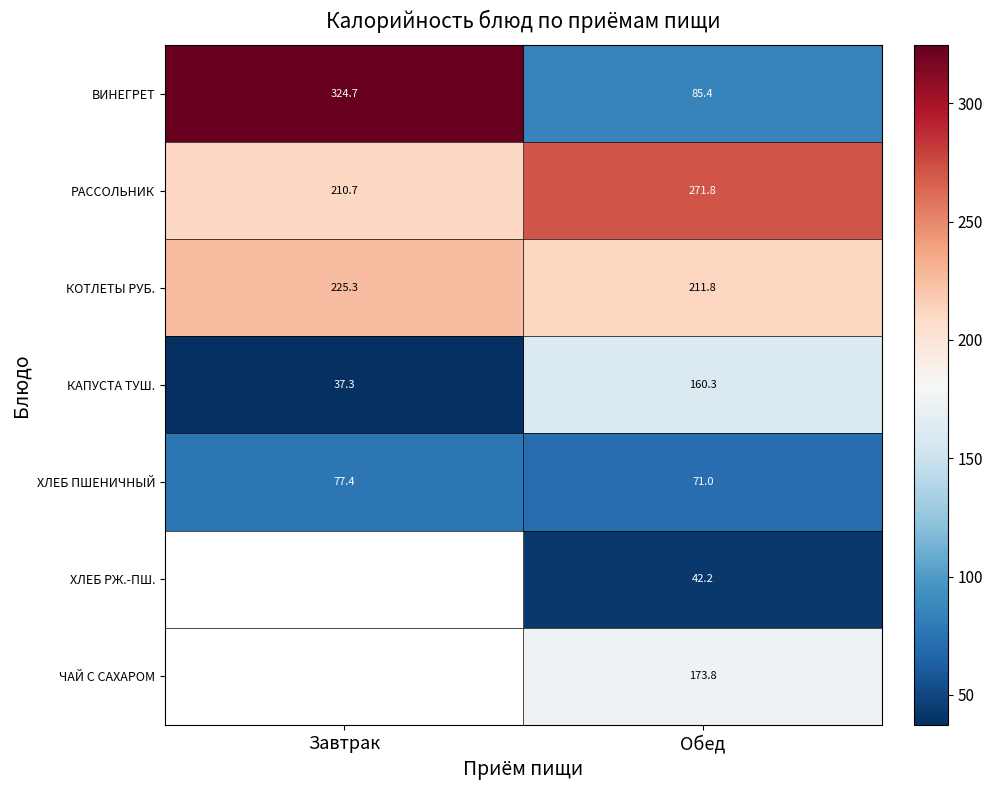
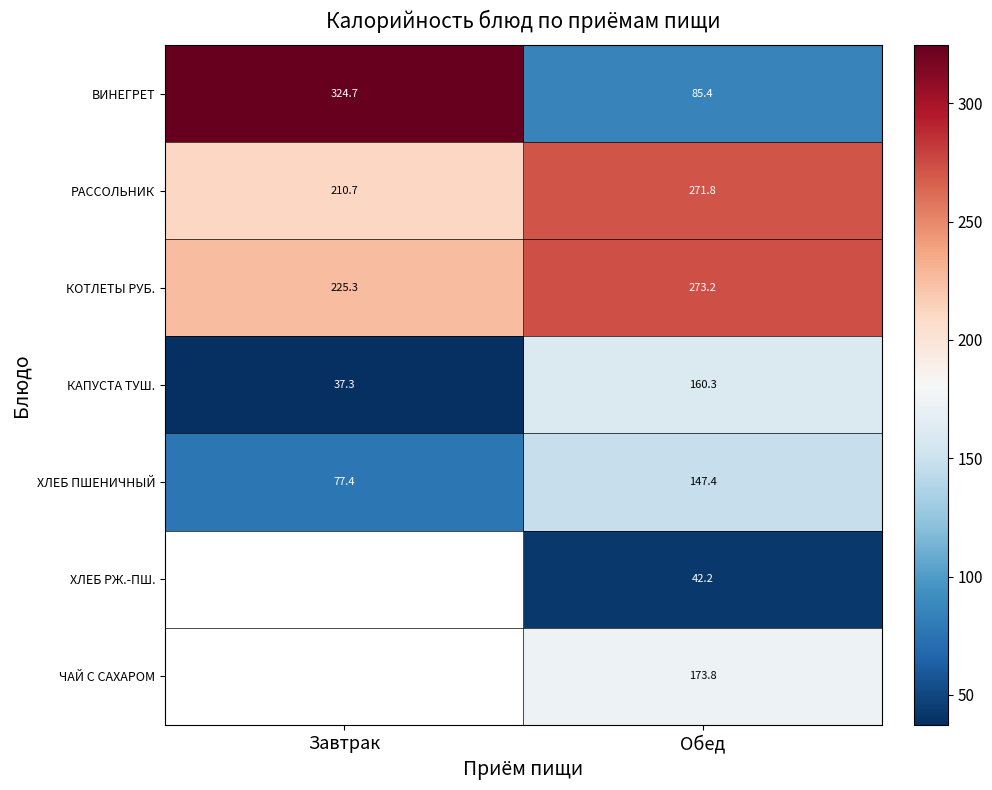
  {
    "ВИНЕГРЕТ": {
      "Завтрак": 324.7,
      "Обед": 85.4
    },
    "РАССОЛЬНИК": {
      "Завтрак": 210.7,
      "Обед": 271.8
    },
    "КОТЛЕТЫ РУБ.": {
      "Завтрак": 225.3,
-     "Обед": 211.8
+     "Обед": 273.2
    },
    "КАПУСТА ТУШ.": {
      "Завтрак": 37.3,
      "Обед": 160.3
    },
    "ХЛЕБ ПШЕНИЧНЫЙ": {
      "Завтрак": 77.4,
-     "Обед": 71.0
+     "Обед": 147.4
    },
    "ХЛЕБ РЖ.-ПШ.": {
      "Обед": 42.2
    },
    "ЧАЙ С САХАРОМ": {
      "Обед": 173.8
    }
  }
